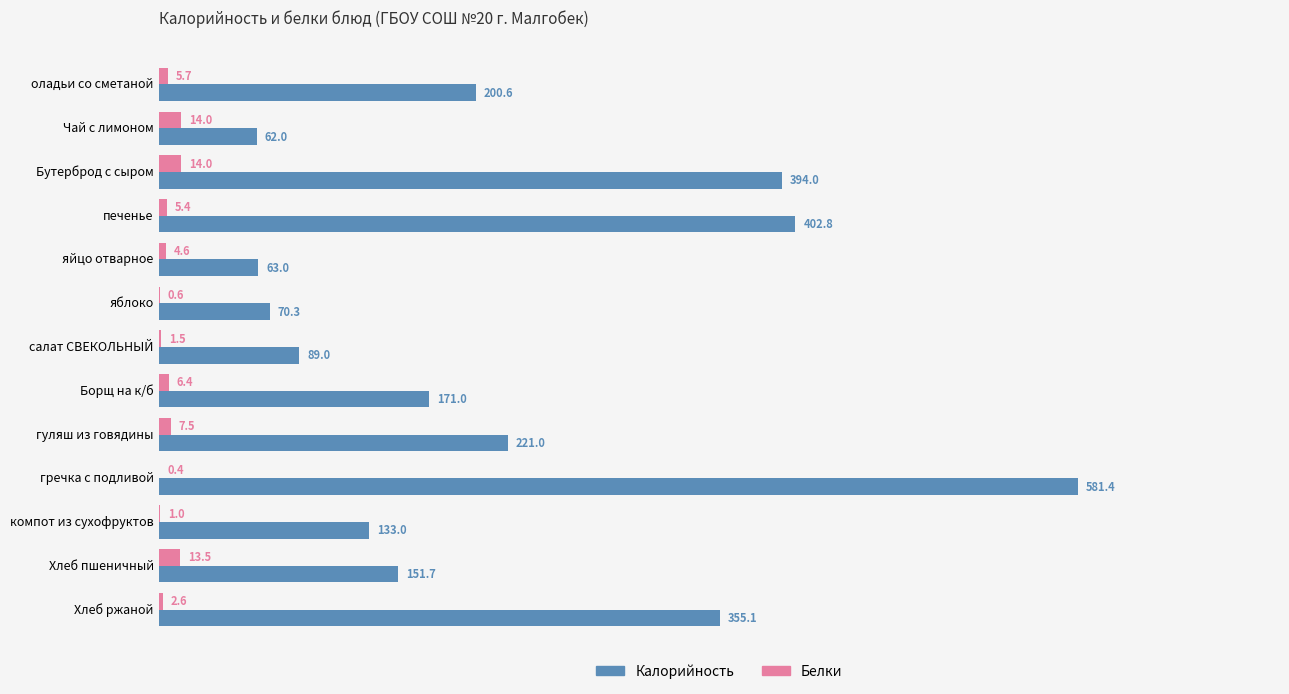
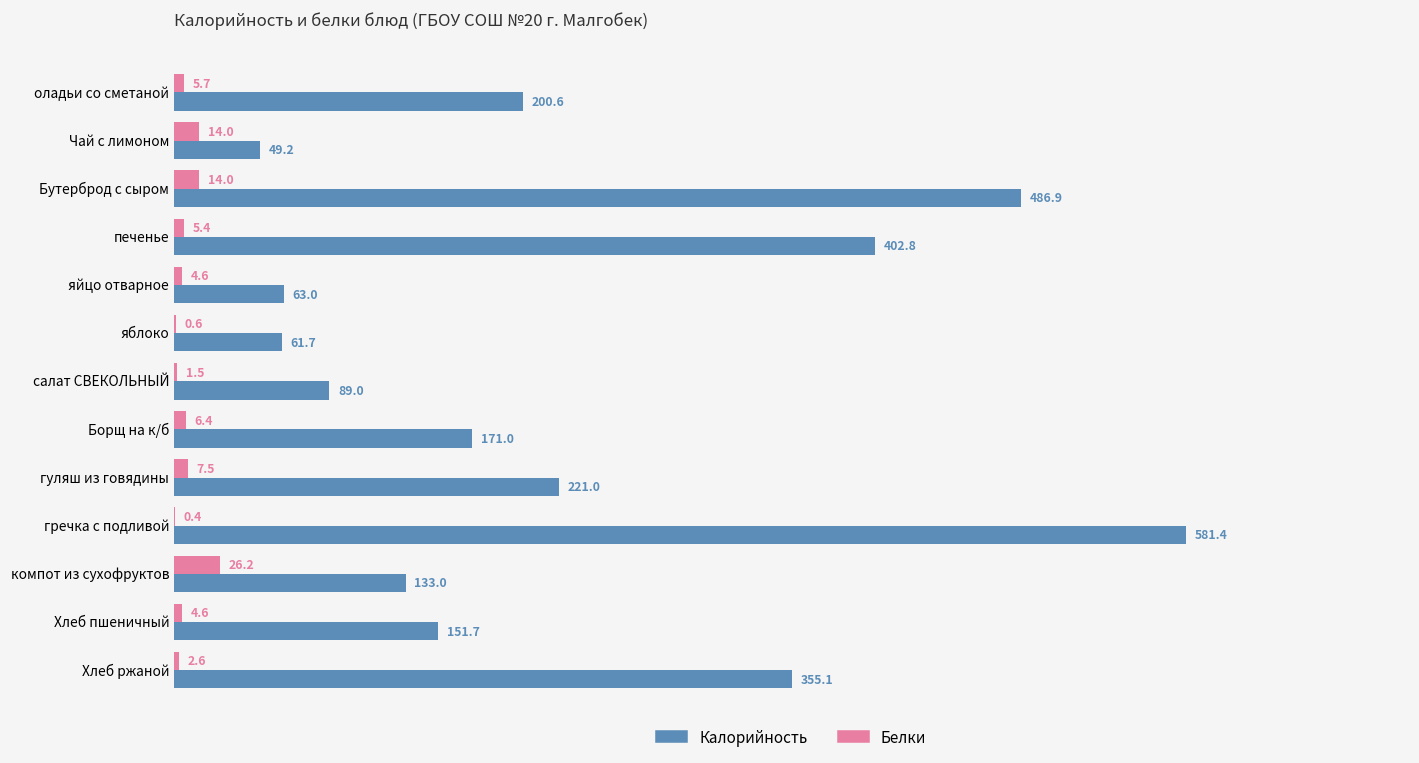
  {
    "Калорийность": {
      "оладьи со сметаной": 200.6,
-     "Чай с лимоном": 62.0,
-     "Бутерброд с сыром": 394.0,
+     "Чай с лимоном": 49.2,
+     "Бутерброд с сыром": 486.9,
      "печенье": 402.8,
      "яйцо отварное": 63.0,
-     "яблоко": 70.3,
+     "яблоко": 61.7,
      "салат СВЕКОЛЬНЫЙ": 89.0,
      "Борщ на к/б": 171.0,
      "гуляш из говядины": 221.0,
      "гречка с подливой": 581.4,
      "компот из сухофруктов": 133.0,
      "Хлеб пшеничный": 151.7,
      "Хлеб ржаной": 355.1
    },
    "Белки": {
      "оладьи со сметаной": 5.7,
      "Чай с лимоном": 14.0,
      "Бутерброд с сыром": 14.0,
      "печенье": 5.4,
      "яйцо отварное": 4.6,
      "яблоко": 0.6,
      "салат СВЕКОЛЬНЫЙ": 1.5,
      "Борщ на к/б": 6.4,
      "гуляш из говядины": 7.5,
      "гречка с подливой": 0.4,
-     "компот из сухофруктов": 1.0,
-     "Хлеб пшеничный": 13.5,
+     "компот из сухофруктов": 26.2,
+     "Хлеб пшеничный": 4.6,
      "Хлеб ржаной": 2.6
    }
  }
